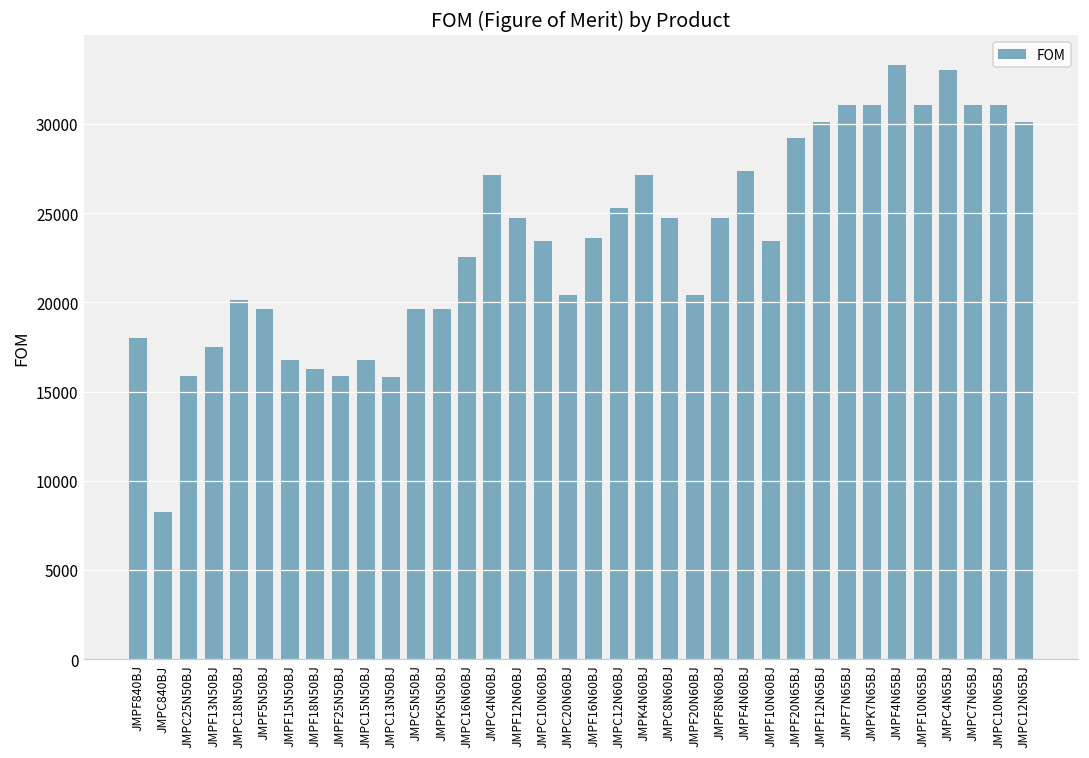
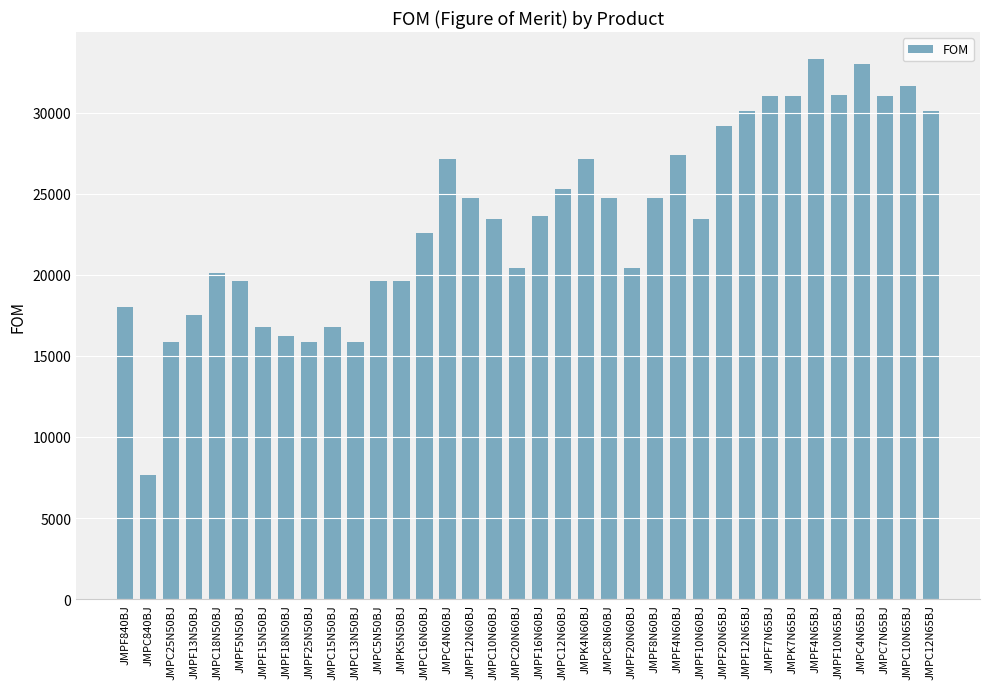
  {
    "JMPF840BJ": 18000,
-   "JMPC840BJ": 8200,
+   "JMPC840BJ": 7700,
    "JMPC25N50BJ": 15900,
    "JMPF13N50BJ": 17500,
    "JMPC18N50BJ": 20100,
    "JMPF5N50BJ": 19600,
    "JMPF15N50BJ": 16800,
    "JMPF18N50BJ": 16200,
    "JMPF25N50BJ": 15900,
    "JMPC15N50BJ": 16800,
    "JMPC13N50BJ": 15800,
    "JMPC5N50BJ": 19600,
    "JMPK5N50BJ": 19600,
    "JMPC16N60BJ": 22600,
    "JMPC4N60BJ": 27200,
    "JMPF12N60BJ": 24800,
    "JMPC10N60BJ": 23500,
    "JMPC20N60BJ": 20400,
    "JMPF16N60BJ": 23600,
    "JMPC12N60BJ": 25300,
    "JMPK4N60BJ": 27200,
    "JMPC8N60BJ": 24800,
    "JMPF20N60BJ": 20400,
    "JMPF8N60BJ": 24800,
    "JMPF4N60BJ": 27400,
    "JMPF10N60BJ": 23500,
    "JMPF20N65BJ": 29200,
    "JMPF12N65BJ": 30100,
    "JMPF7N65BJ": 31100,
    "JMPK7N65BJ": 31100,
    "JMPF4N65BJ": 33300,
    "JMPF10N65BJ": 31100,
    "JMPC4N65BJ": 33000,
    "JMPC7N65BJ": 31100,
-   "JMPC10N65BJ": 31100,
+   "JMPC10N65BJ": 31600,
    "JMPC12N65BJ": 30100
  }
